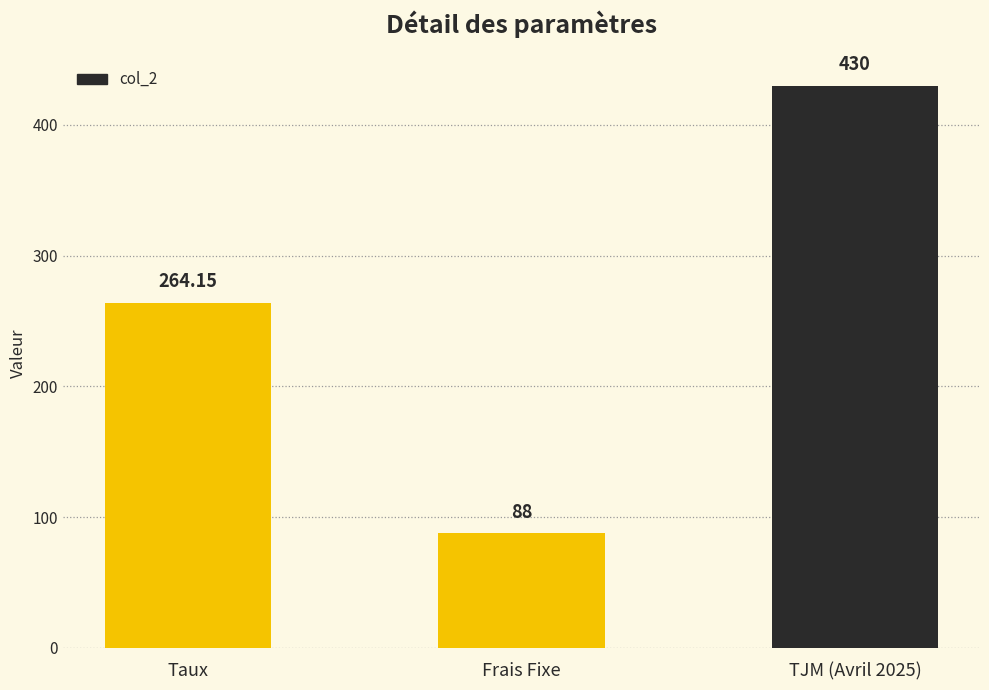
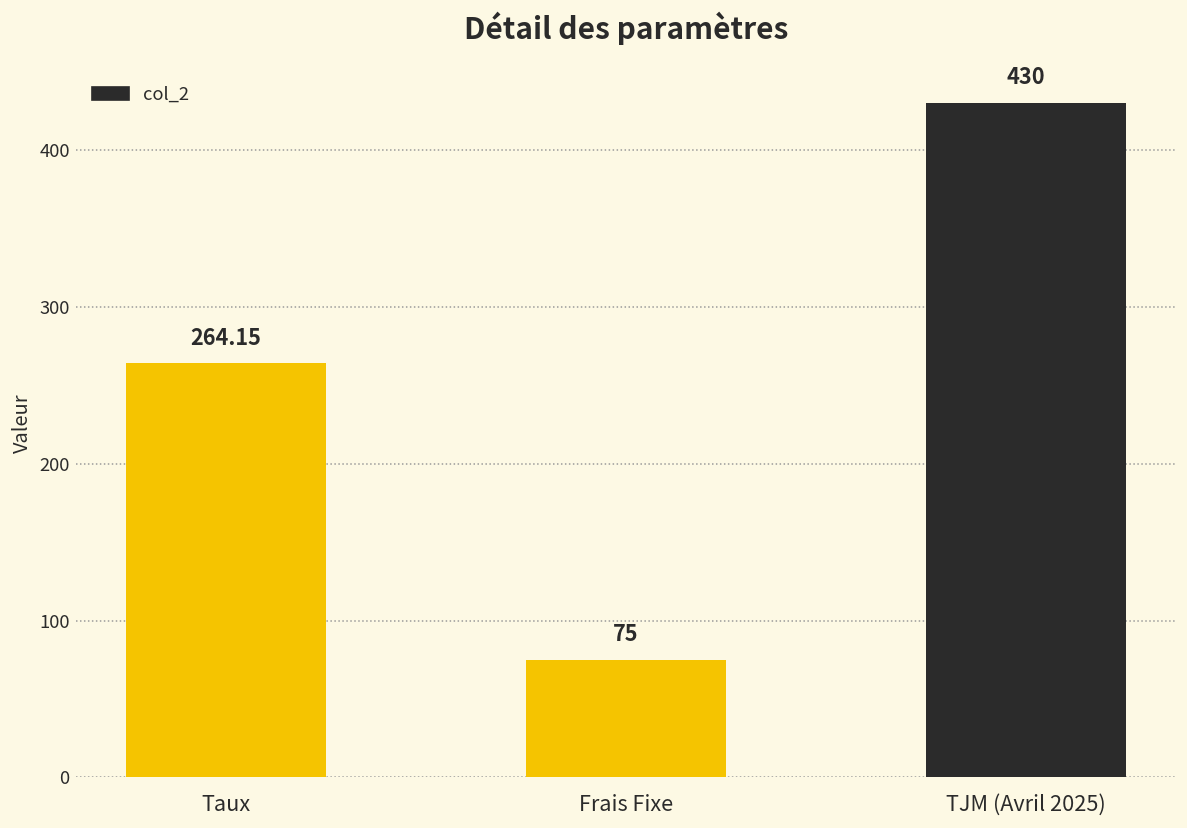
  {
    "Taux": 264.15,
-   "Frais Fixe": 88,
+   "Frais Fixe": 75,
    "TJM (Avril 2025)": 430
  }
